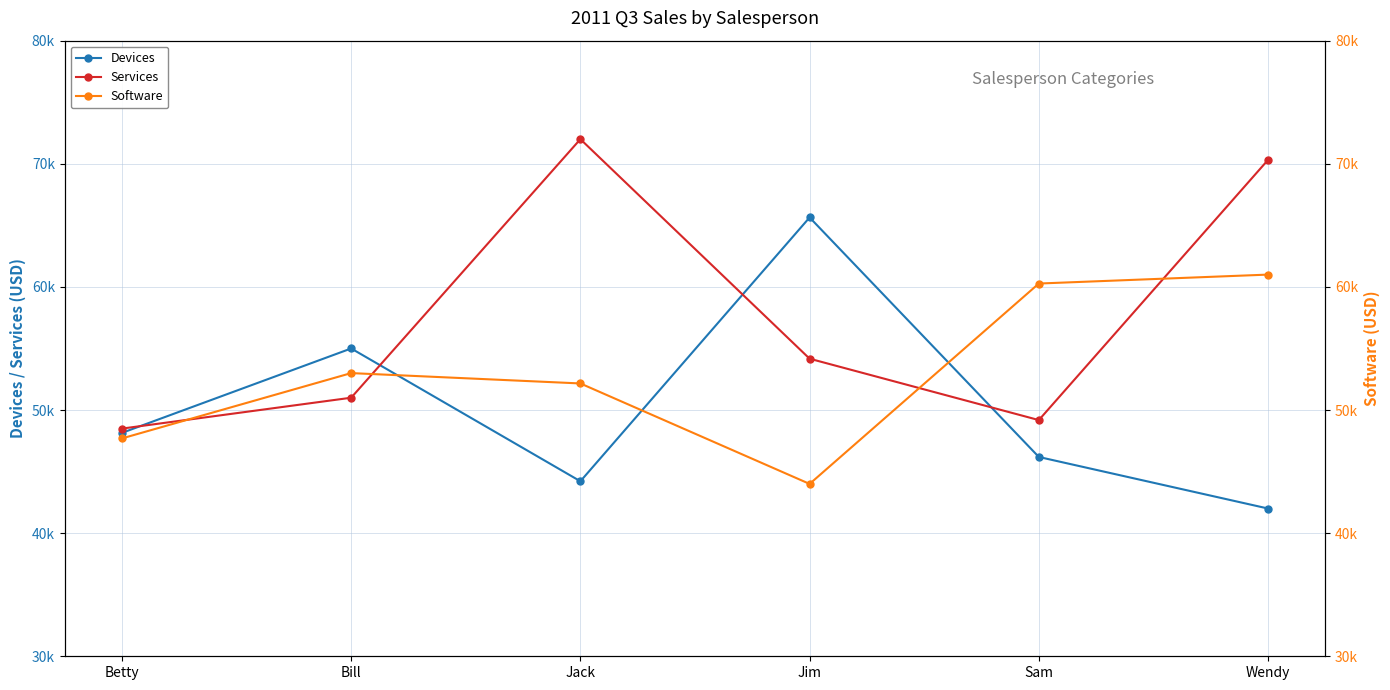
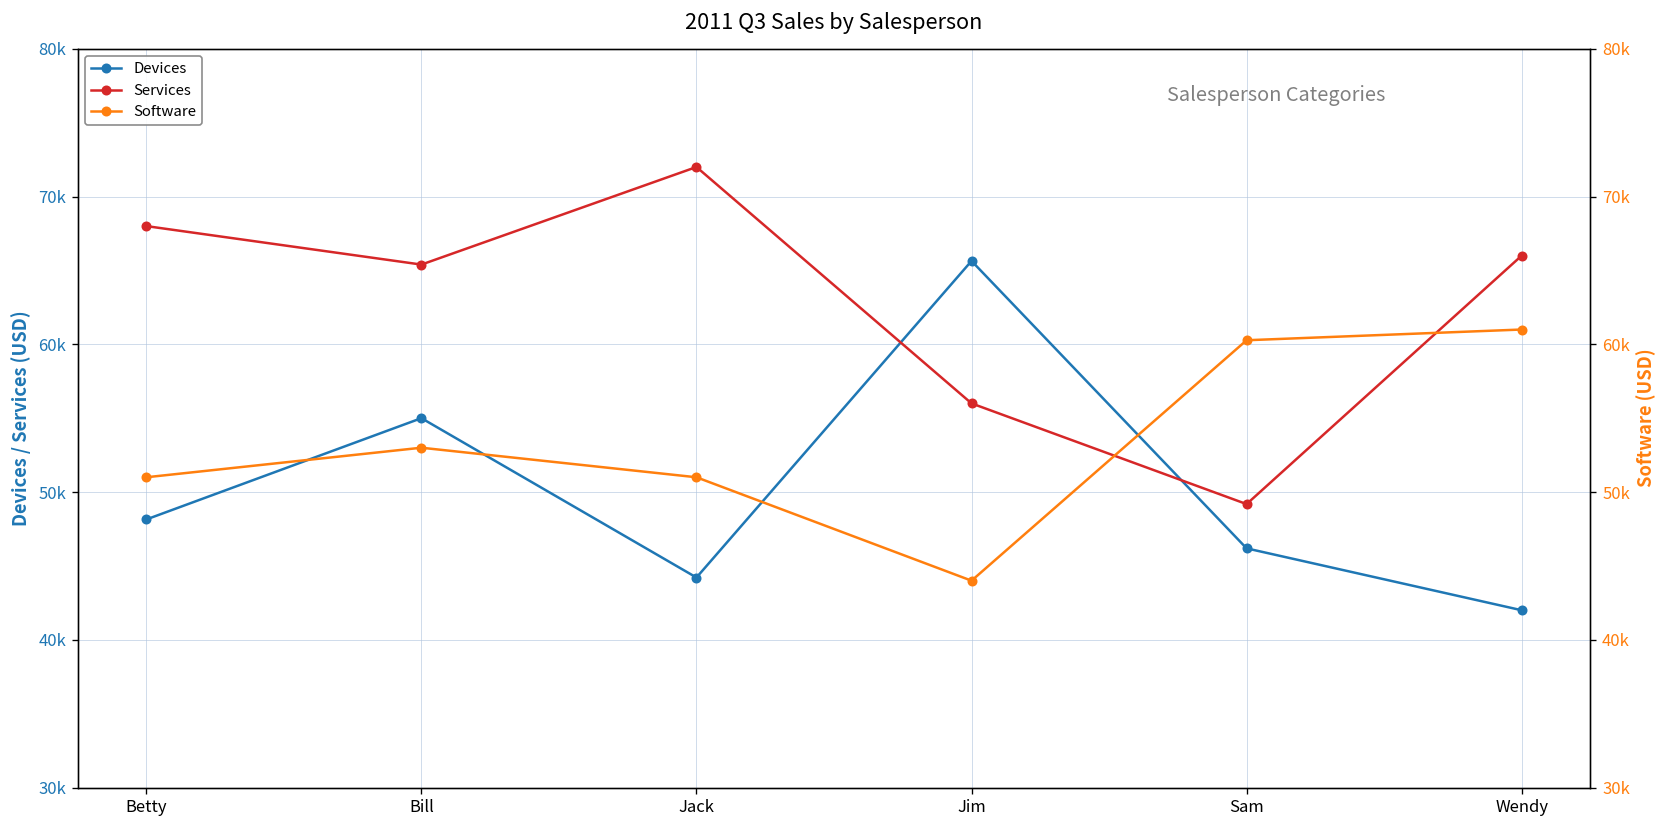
  {
    "Devices": {
      "Betty": 48100,
      "Bill": 55000,
      "Jack": 44200,
      "Jim": 65600,
      "Sam": 46200,
      "Wendy": 42000
    },
    "Services": {
-     "Betty": 48500,
-     "Bill": 51000,
+     "Betty": 68000,
+     "Bill": 65400,
      "Jack": 72000,
-     "Jim": 54200,
+     "Jim": 56000,
      "Sam": 49200,
-     "Wendy": 70300
+     "Wendy": 66000
    },
    "Software": {
-     "Betty": 47700,
+     "Betty": 51000,
      "Bill": 53000,
-     "Jack": 52200,
+     "Jack": 51000,
      "Jim": 44000,
      "Sam": 60300,
      "Wendy": 61000
    }
  }
